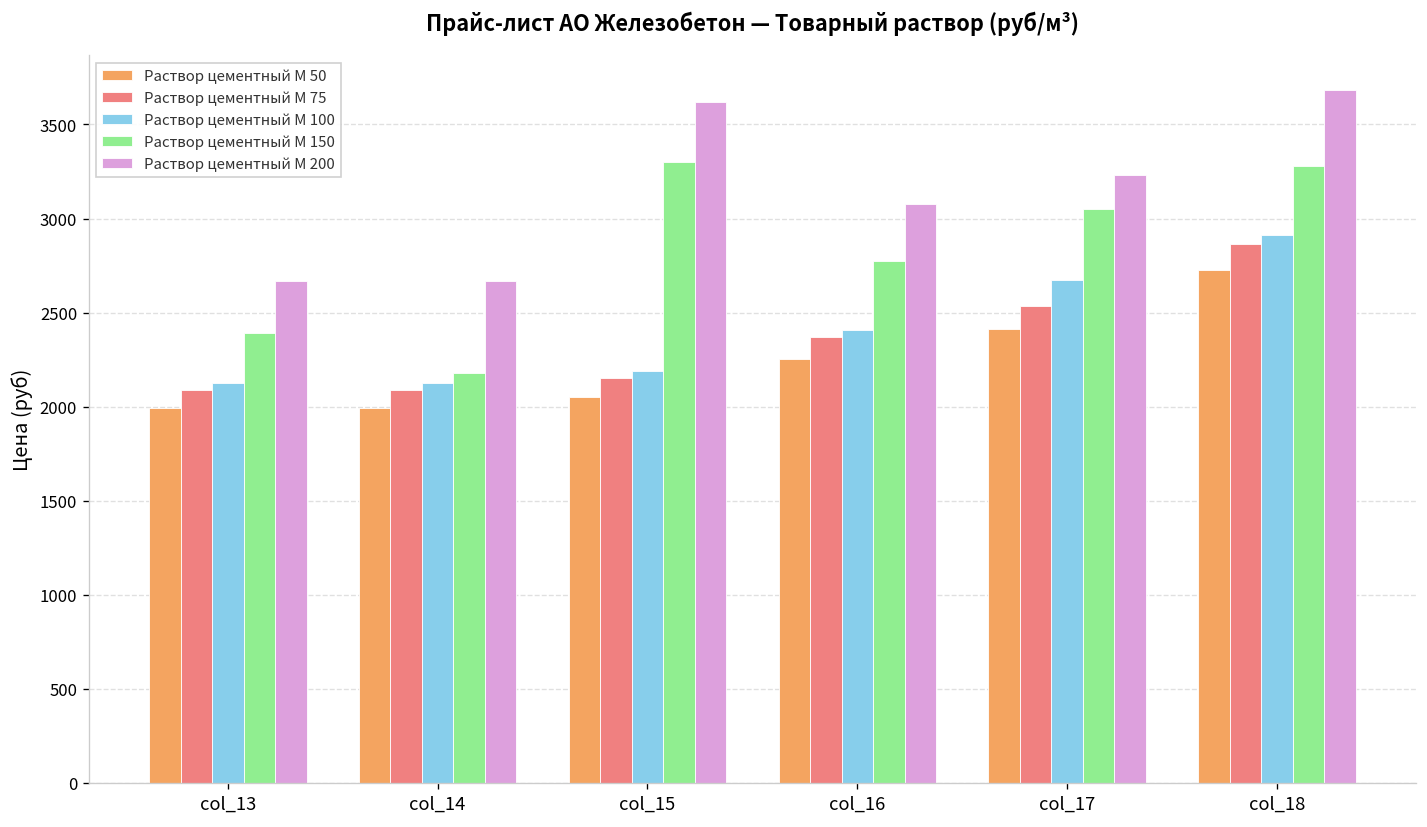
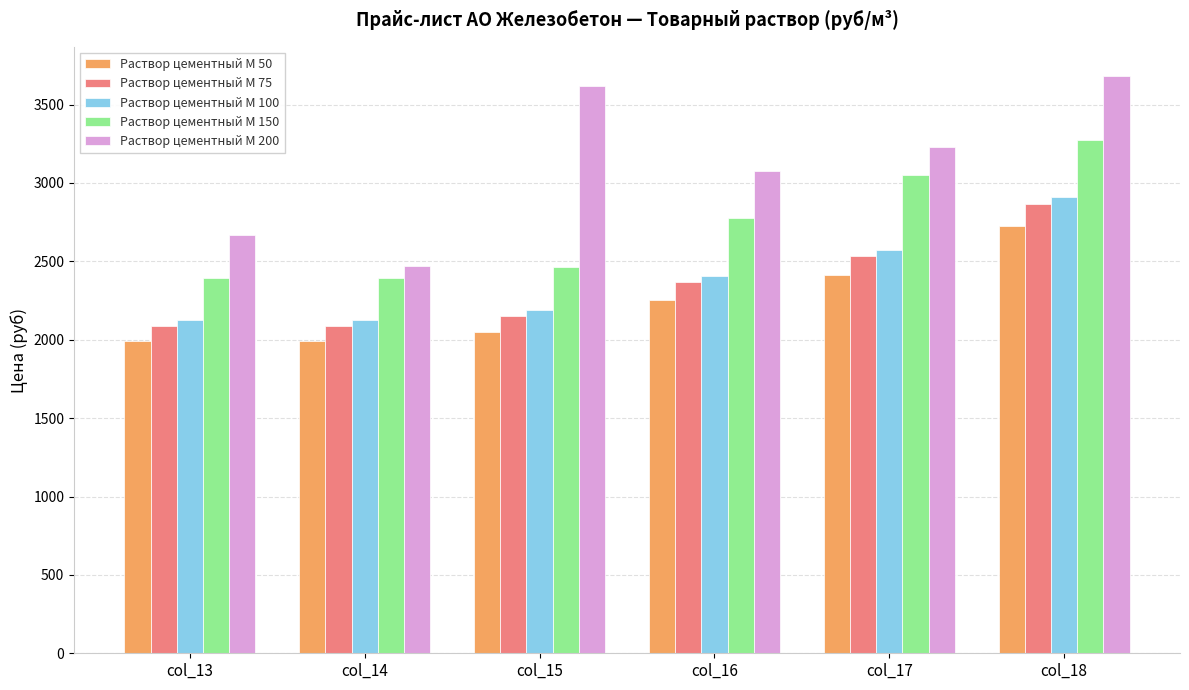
  {
    "Раствор цементный М 100": {
      "col_13": 2120,
      "col_14": 2120,
      "col_15": 2190,
      "col_16": 2410,
-     "col_17": 2680,
+     "col_17": 2580,
      "col_18": 2910
    },
    "Раствор цементный М 150": {
      "col_13": 2390,
-     "col_14": 2180,
-     "col_15": 3300,
+     "col_14": 2390,
+     "col_15": 2460,
      "col_16": 2780,
      "col_17": 3050,
      "col_18": 3280
    },
    "Раствор цементный М 200": {
      "col_13": 2670,
-     "col_14": 2670,
+     "col_14": 2470,
      "col_15": 3620,
      "col_16": 3080,
      "col_17": 3230,
      "col_18": 3680
    }
  }
